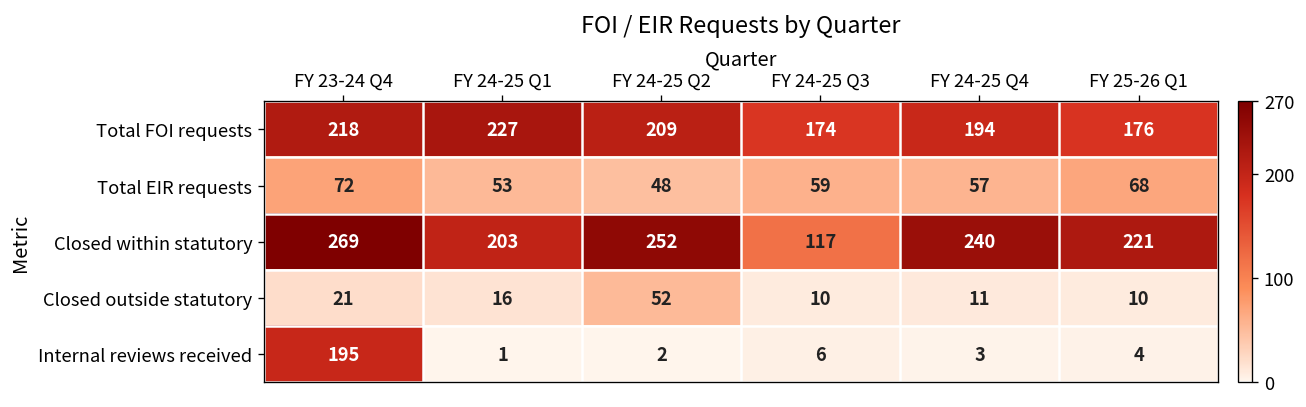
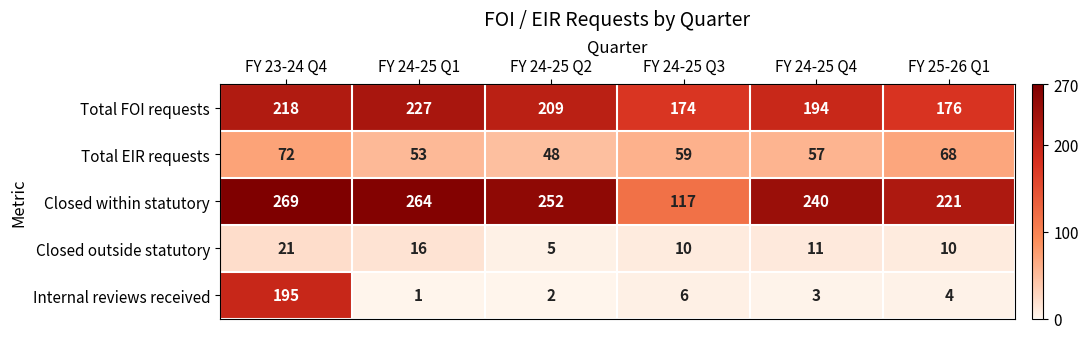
  {
    "Total FOI requests": {
      "FY 23-24 Q4": 218,
      "FY 24-25 Q1": 227,
      "FY 24-25 Q2": 209,
      "FY 24-25 Q3": 174,
      "FY 24-25 Q4": 194,
      "FY 25-26 Q1": 176
    },
    "Total EIR requests": {
      "FY 23-24 Q4": 72,
      "FY 24-25 Q1": 53,
      "FY 24-25 Q2": 48,
      "FY 24-25 Q3": 59,
      "FY 24-25 Q4": 57,
      "FY 25-26 Q1": 68
    },
    "Closed within statutory": {
      "FY 23-24 Q4": 269,
-     "FY 24-25 Q1": 203,
+     "FY 24-25 Q1": 264,
      "FY 24-25 Q2": 252,
      "FY 24-25 Q3": 117,
      "FY 24-25 Q4": 240,
      "FY 25-26 Q1": 221
    },
    "Closed outside statutory": {
      "FY 23-24 Q4": 21,
      "FY 24-25 Q1": 16,
-     "FY 24-25 Q2": 52,
+     "FY 24-25 Q2": 5,
      "FY 24-25 Q3": 10,
      "FY 24-25 Q4": 11,
      "FY 25-26 Q1": 10
    },
    "Internal reviews received": {
      "FY 23-24 Q4": 195,
      "FY 24-25 Q1": 1,
      "FY 24-25 Q2": 2,
      "FY 24-25 Q3": 6,
      "FY 24-25 Q4": 3,
      "FY 25-26 Q1": 4
    }
  }
